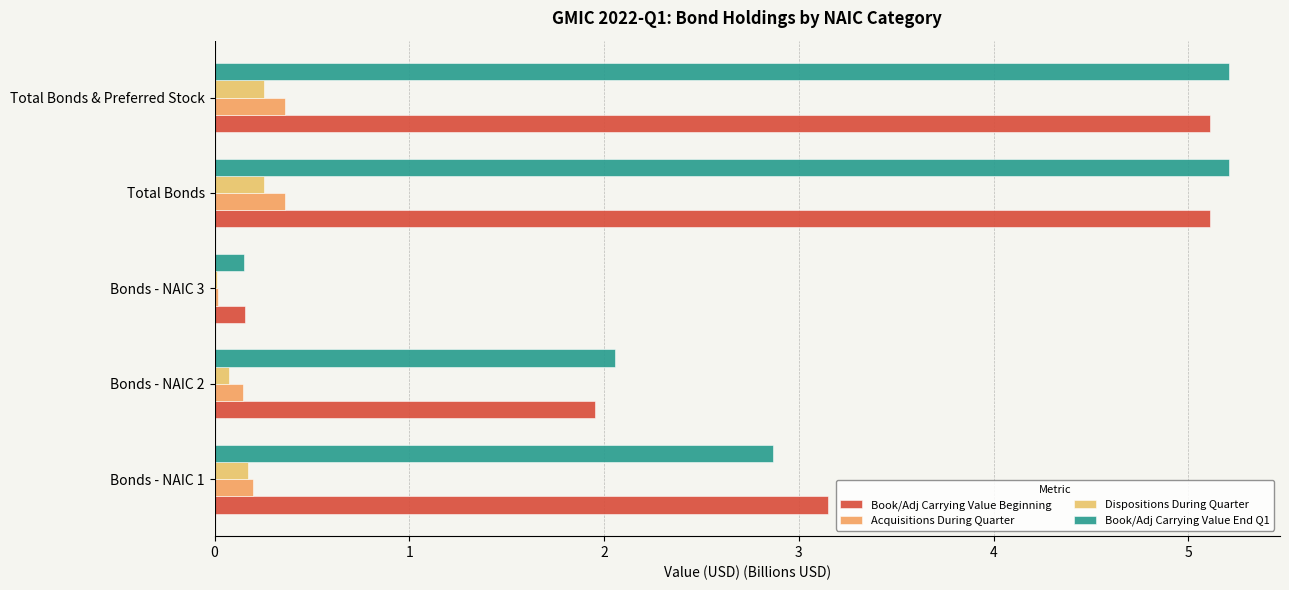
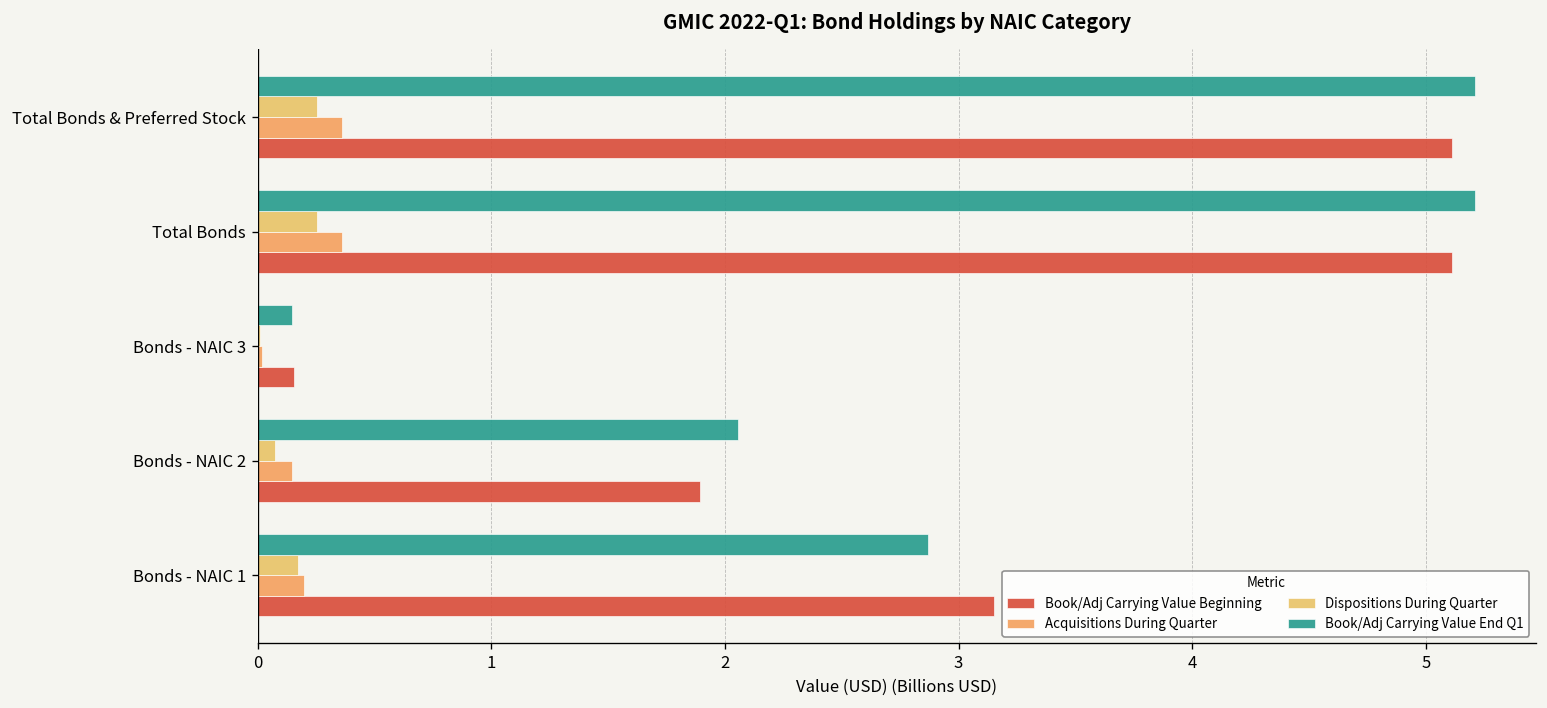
  {
    "Book/Adj Carrying Value Beginning": {
      "Total Bonds & Preferred Stock": 5.11,
      "Total Bonds": 5.11,
      "Bonds - NAIC 3": 0.15,
-     "Bonds - NAIC 2": 1.95,
+     "Bonds - NAIC 2": 1.89,
      "Bonds - NAIC 1": 3.15
    },
    "Book/Adj Carrying Value End Q1": {
      "Total Bonds & Preferred Stock": 5.21,
      "Total Bonds": 5.21,
      "Bonds - NAIC 3": 0.15,
      "Bonds - NAIC 2": 2.06,
      "Bonds - NAIC 1": 2.87
    }
  }
